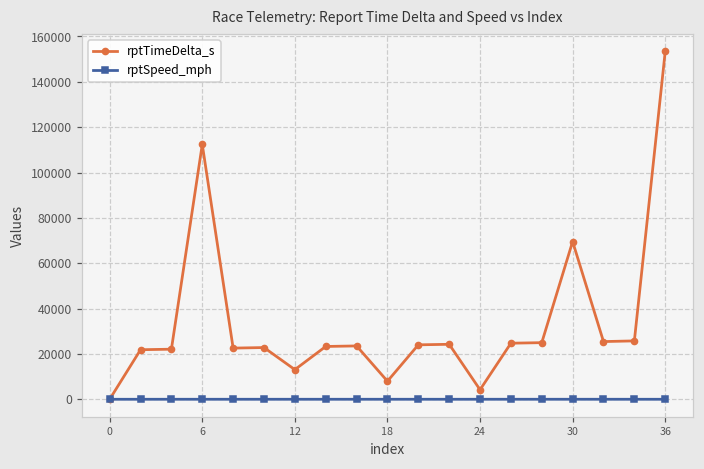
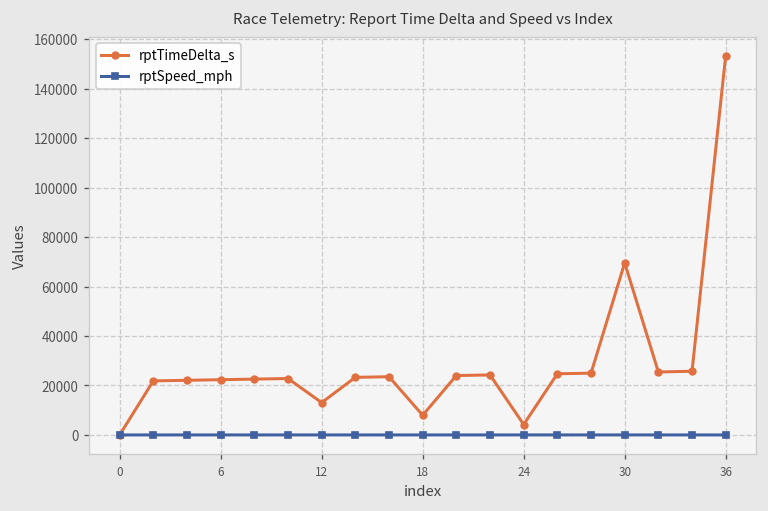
  {
    "rptTimeDelta_s": {
-     "6": 112000,
+     "6": 22000,
      "12": 13000,
      "18": 8000,
      "24": 4000,
      "30": 70000,
      "36": 153000
    },
    "rptSpeed_mph": {
      "6": 0,
      "12": 0,
      "18": 0,
      "24": 0,
      "30": 0,
      "36": 0
    }
  }
